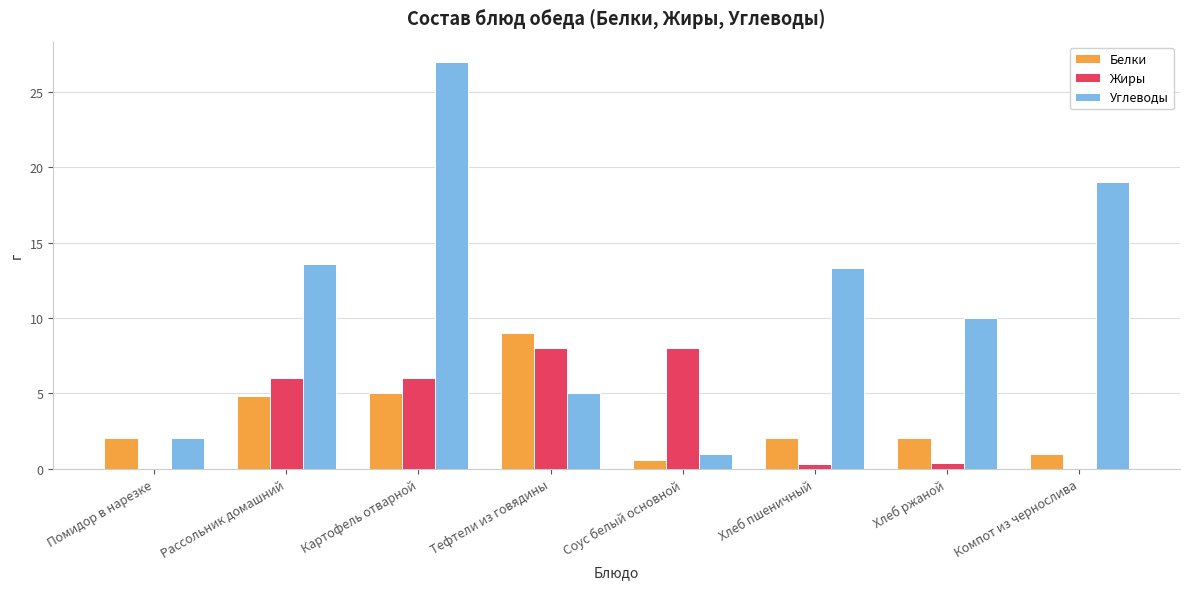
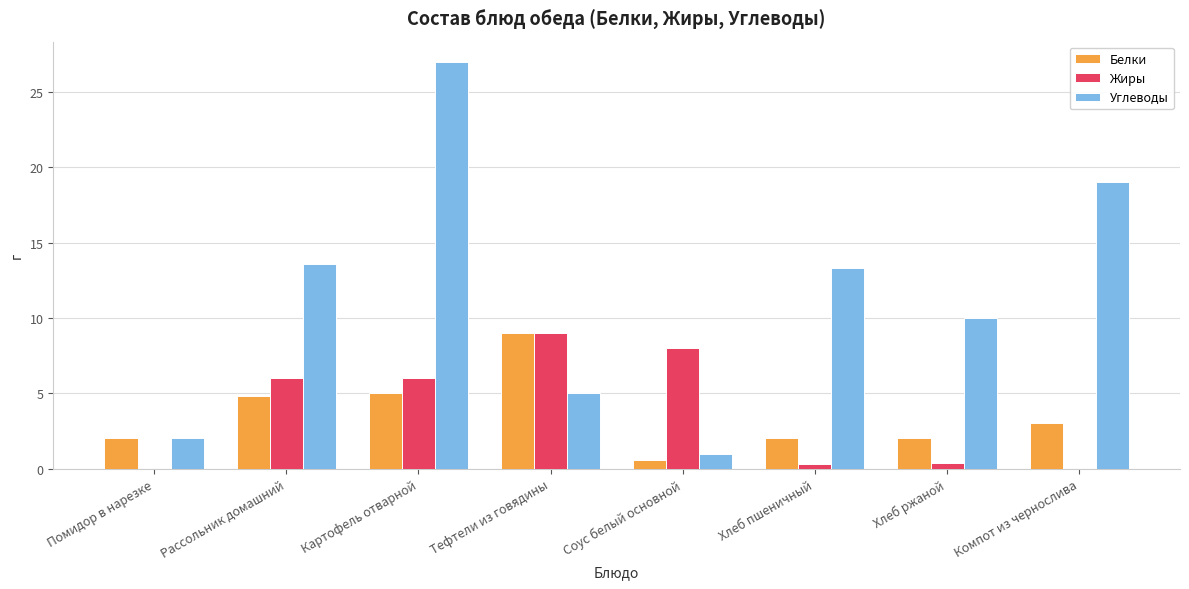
  {
    "Белки": {
      "Помидор в нарезке": 2,
      "Рассольник домашний": 4.8,
      "Картофель отварной": 5,
      "Тефтели из говядины": 9,
      "Соус белый основной": 0.6,
      "Хлеб пшеничный": 2,
      "Хлеб ржаной": 2,
-     "Компот из чернослива": 1
+     "Компот из чернослива": 3
    },
    "Жиры": {
      "Помидор в нарезке": 0,
      "Рассольник домашний": 6,
      "Картофель отварной": 6,
-     "Тефтели из говядины": 8,
+     "Тефтели из говядины": 9,
      "Соус белый основной": 8,
      "Хлеб пшеничный": 0.3,
      "Хлеб ржаной": 0.4,
      "Компот из чернослива": 0
    },
    "Углеводы": {
      "Помидор в нарезке": 2,
      "Рассольник домашний": 13.6,
      "Картофель отварной": 27,
      "Тефтели из говядины": 5,
      "Соус белый основной": 1,
      "Хлеб пшеничный": 13.3,
      "Хлеб ржаной": 10,
      "Компот из чернослива": 19
    }
  }
